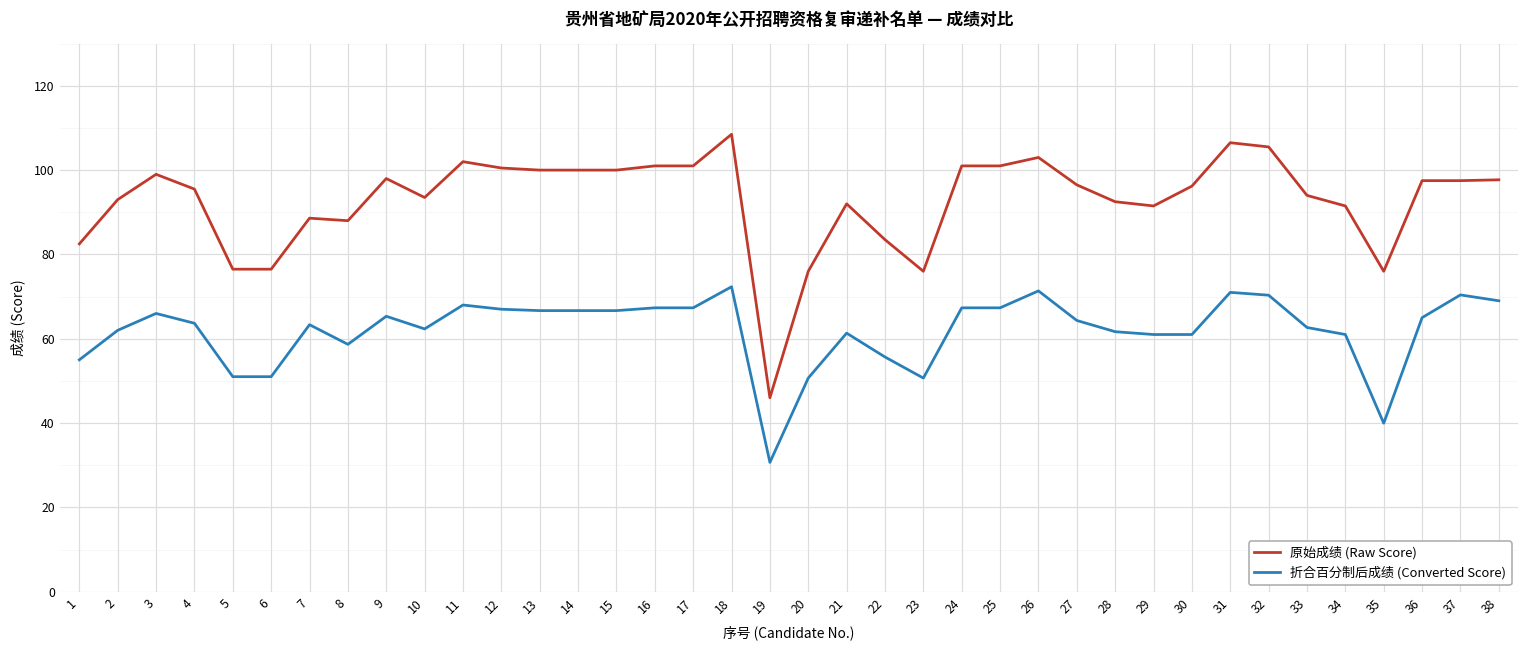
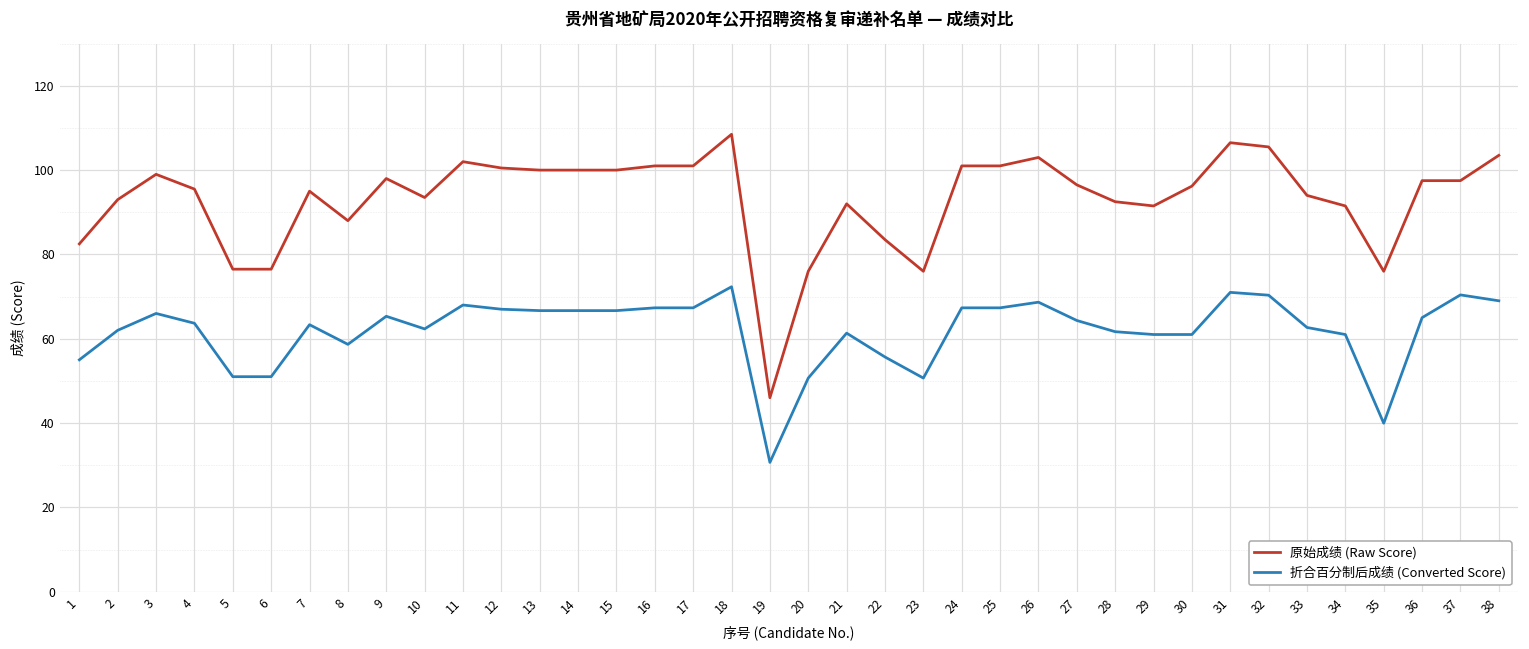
  {
    "原始成绩 (Raw Score)": {
      "1": 83,
      "2": 93,
      "3": 99,
      "4": 96,
      "5": 77,
      "6": 77,
-     "7": 89,
+     "7": 95,
      "8": 88,
      "9": 98,
      "10": 94,
      "11": 102,
      "12": 101,
      "13": 100,
      "14": 100,
      "15": 100,
      "16": 101,
      "17": 101,
      "18": 109,
      "19": 46,
      "20": 76,
      "21": 92,
      "22": 84,
      "23": 76,
      "24": 101,
      "25": 101,
      "26": 103,
      "27": 97,
      "28": 93,
      "29": 92,
      "30": 96,
      "31": 107,
      "32": 106,
      "33": 94,
      "34": 92,
      "35": 76,
      "36": 98,
      "37": 98,
-     "38": 98
+     "38": 104
    },
    "折合百分制后成绩 (Converted Score)": {
      "1": 55,
      "2": 62,
      "3": 66,
      "4": 64,
      "5": 51,
      "6": 51,
      "7": 63,
      "8": 59,
      "9": 65,
      "10": 62,
      "11": 68,
      "12": 67,
      "13": 67,
      "14": 67,
      "15": 67,
      "16": 67,
      "17": 67,
      "18": 72,
      "19": 31,
      "20": 51,
      "21": 61,
      "22": 56,
      "23": 51,
      "24": 67,
      "25": 67,
-     "26": 71,
+     "26": 69,
      "27": 64,
      "28": 62,
      "29": 61,
      "30": 61,
      "31": 71,
      "32": 70,
      "33": 63,
      "34": 61,
      "35": 40,
      "36": 65,
      "37": 70,
      "38": 69
    }
  }
